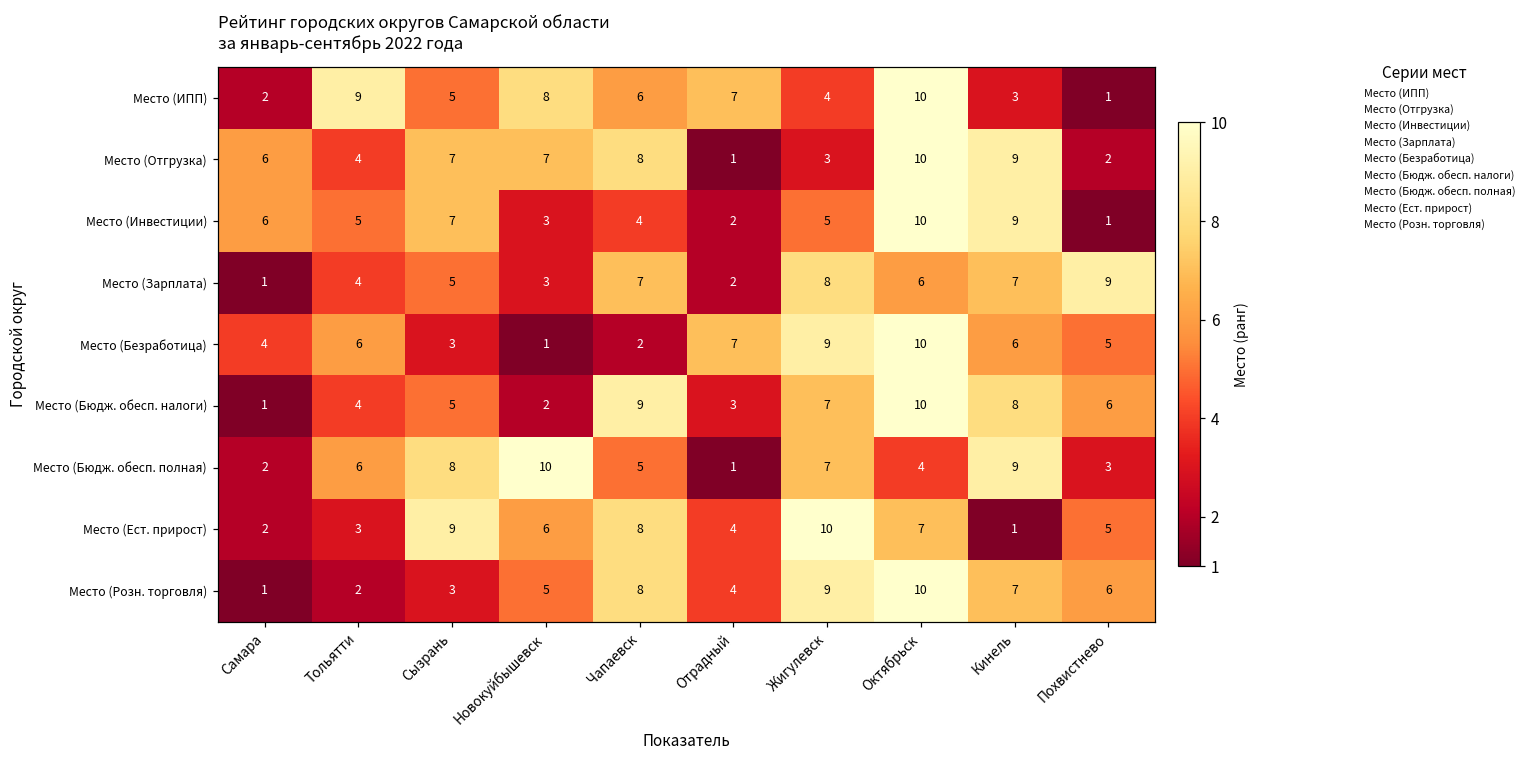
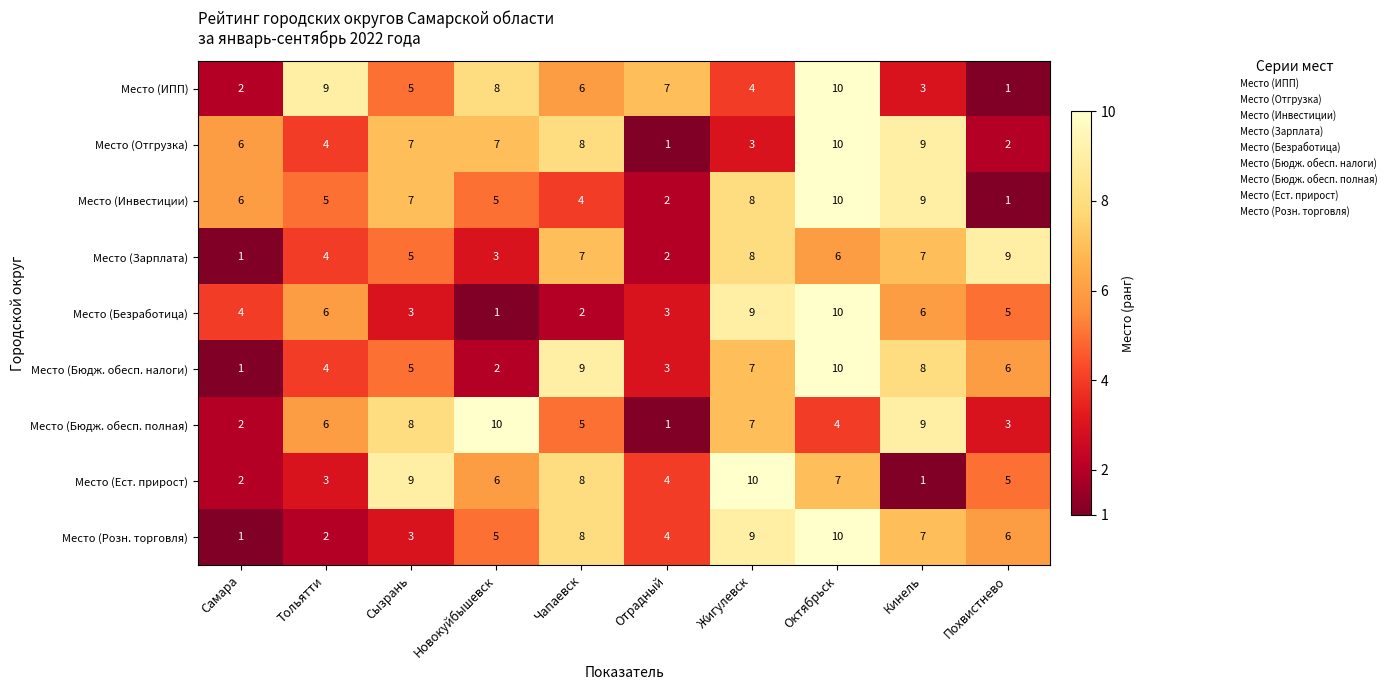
  {
    "Место (ИПП)": {
      "Самара": 2,
      "Тольятти": 9,
      "Сызрань": 5,
      "Новокуйбышевск": 8,
      "Чапаевск": 6,
      "Отрадный": 7,
      "Жигулевск": 4,
      "Октябрьск": 10,
      "Кинель": 3,
      "Похвистнево": 1
    },
    "Место (Отгрузка)": {
      "Самара": 6,
      "Тольятти": 4,
      "Сызрань": 7,
      "Новокуйбышевск": 7,
      "Чапаевск": 8,
      "Отрадный": 1,
      "Жигулевск": 3,
      "Октябрьск": 10,
      "Кинель": 9,
      "Похвистнево": 2
    },
    "Место (Инвестиции)": {
      "Самара": 6,
      "Тольятти": 5,
      "Сызрань": 7,
-     "Новокуйбышевск": 3,
+     "Новокуйбышевск": 5,
      "Чапаевск": 4,
      "Отрадный": 2,
-     "Жигулевск": 5,
+     "Жигулевск": 8,
      "Октябрьск": 10,
      "Кинель": 9,
      "Похвистнево": 1
    },
    "Место (Зарплата)": {
      "Самара": 1,
      "Тольятти": 4,
      "Сызрань": 5,
      "Новокуйбышевск": 3,
      "Чапаевск": 7,
      "Отрадный": 2,
      "Жигулевск": 8,
      "Октябрьск": 6,
      "Кинель": 7,
      "Похвистнево": 9
    },
    "Место (Безработица)": {
      "Самара": 4,
      "Тольятти": 6,
      "Сызрань": 3,
      "Новокуйбышевск": 1,
      "Чапаевск": 2,
-     "Отрадный": 7,
+     "Отрадный": 3,
      "Жигулевск": 9,
      "Октябрьск": 10,
      "Кинель": 6,
      "Похвистнево": 5
    },
    "Место (Бюдж. обесп. налоги)": {
      "Самара": 1,
      "Тольятти": 4,
      "Сызрань": 5,
      "Новокуйбышевск": 2,
      "Чапаевск": 9,
      "Отрадный": 3,
      "Жигулевск": 7,
      "Октябрьск": 10,
      "Кинель": 8,
      "Похвистнево": 6
    },
    "Место (Бюдж. обесп. полная)": {
      "Самара": 2,
      "Тольятти": 6,
      "Сызрань": 8,
      "Новокуйбышевск": 10,
      "Чапаевск": 5,
      "Отрадный": 1,
      "Жигулевск": 7,
      "Октябрьск": 4,
      "Кинель": 9,
      "Похвистнево": 3
    },
    "Место (Ест. прирост)": {
      "Самара": 2,
      "Тольятти": 3,
      "Сызрань": 9,
      "Новокуйбышевск": 6,
      "Чапаевск": 8,
      "Отрадный": 4,
      "Жигулевск": 10,
      "Октябрьск": 7,
      "Кинель": 1,
      "Похвистнево": 5
    },
    "Место (Розн. торговля)": {
      "Самара": 1,
      "Тольятти": 2,
      "Сызрань": 3,
      "Новокуйбышевск": 5,
      "Чапаевск": 8,
      "Отрадный": 4,
      "Жигулевск": 9,
      "Октябрьск": 10,
      "Кинель": 7,
      "Похвистнево": 6
    }
  }
